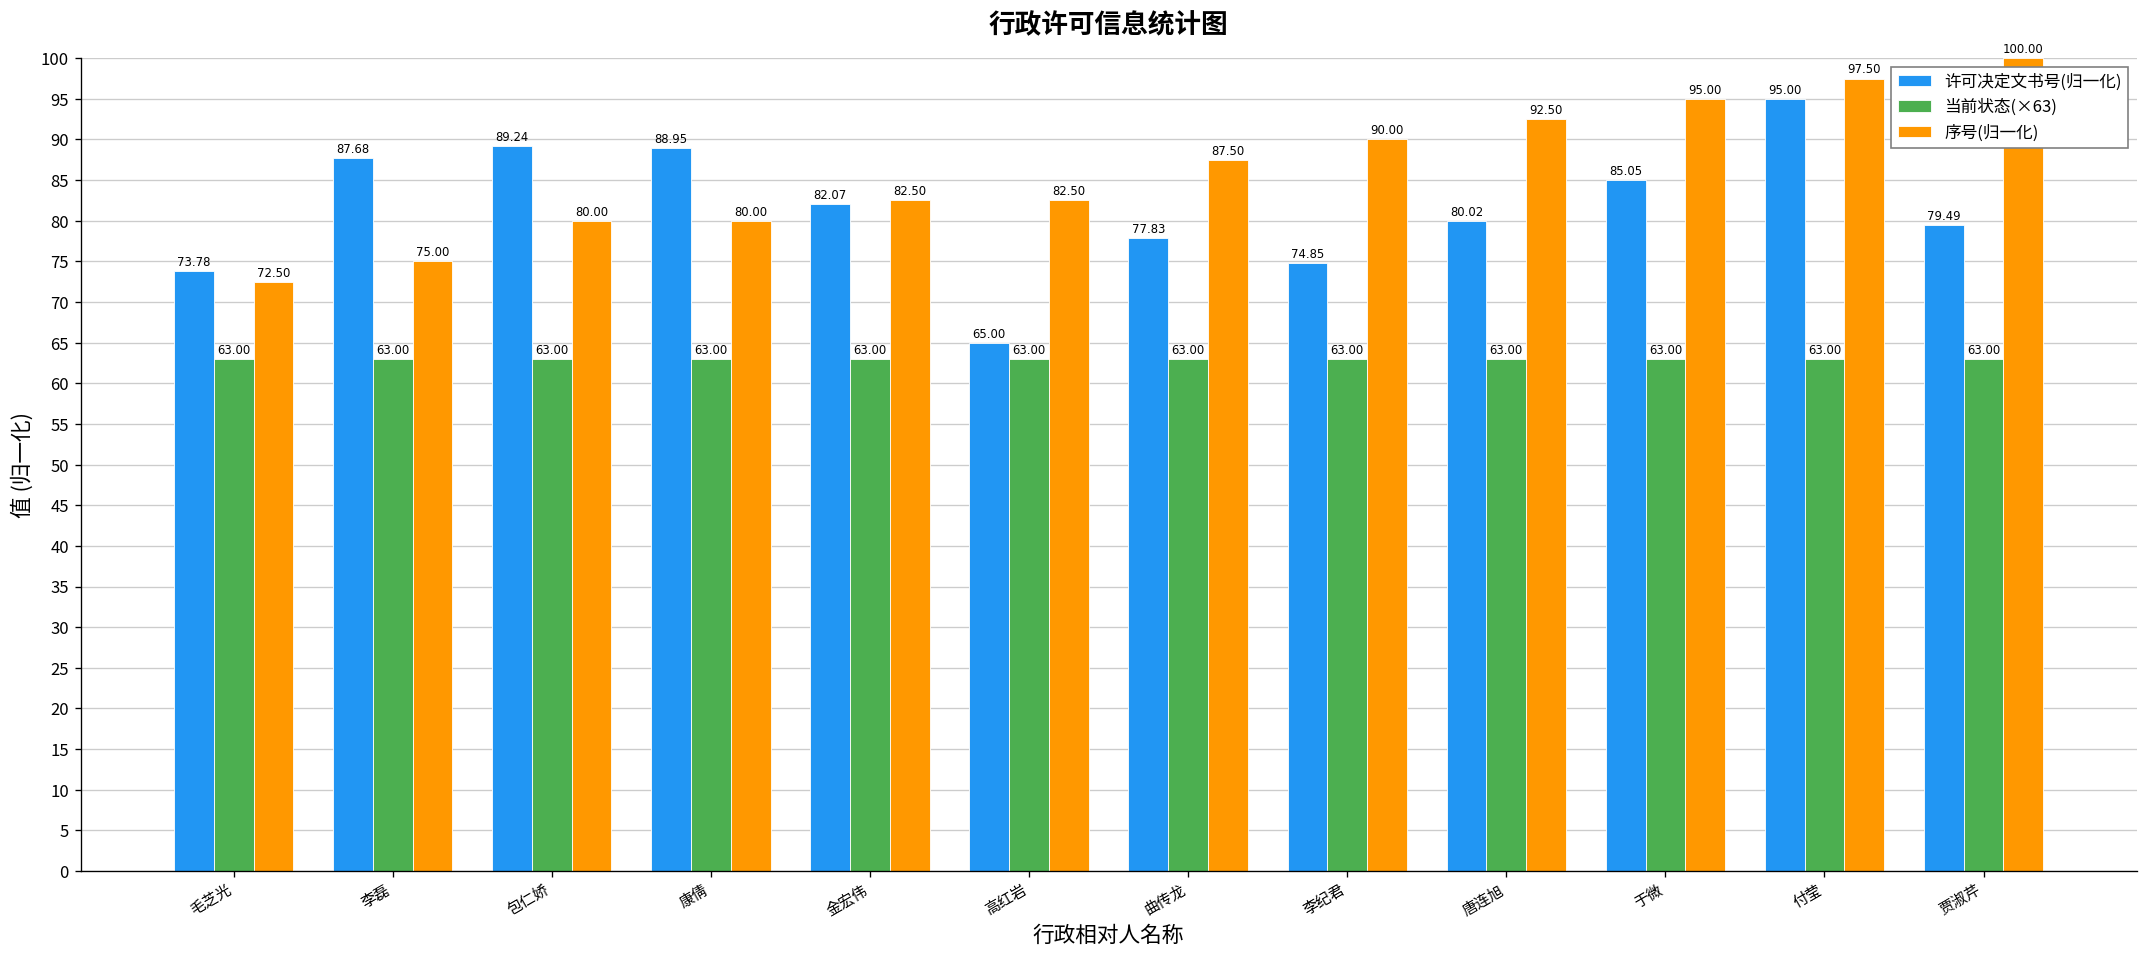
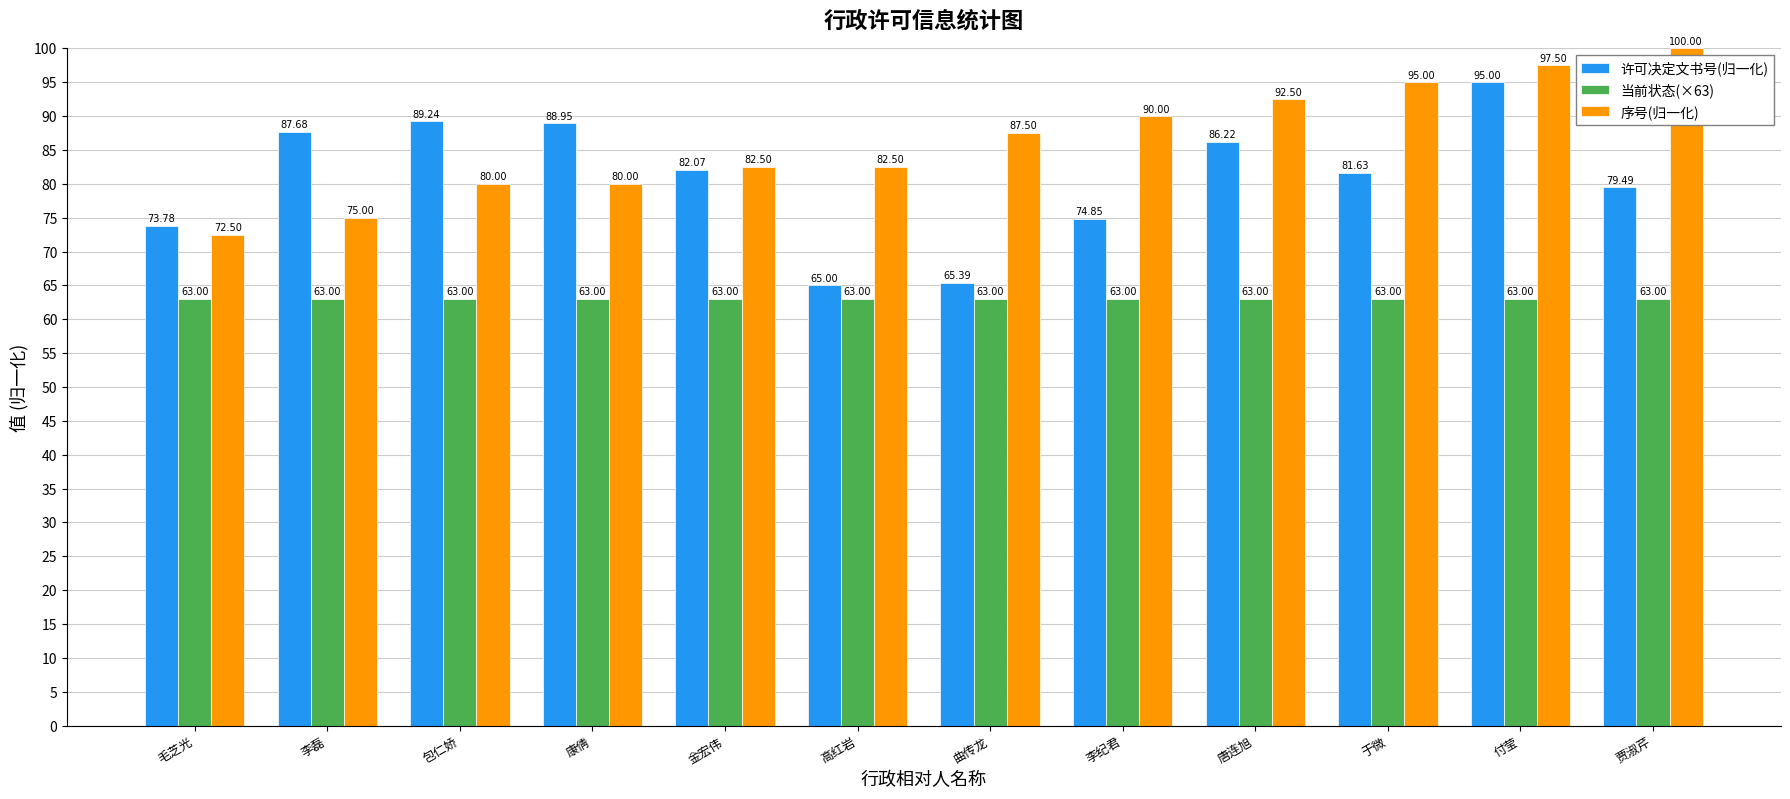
  {
    "许可决定文书号(归一化)": {
      "毛芝光": 73.78,
      "李磊": 87.68,
      "包仁娇": 89.24,
      "康倩": 88.95,
      "金宏伟": 82.07,
      "高红岩": 65.00,
-     "曲传龙": 77.83,
+     "曲传龙": 65.39,
      "李纪君": 74.85,
-     "唐连旭": 80.02,
-     "于微": 85.05,
+     "唐连旭": 86.22,
+     "于微": 81.63,
      "付莹": 95.00,
      "贾淑芹": 79.49
    },
    "当前状态(×63)": {
      "毛芝光": 63.00,
      "李磊": 63.00,
      "包仁娇": 63.00,
      "康倩": 63.00,
      "金宏伟": 63.00,
      "高红岩": 63.00,
      "曲传龙": 63.00,
      "李纪君": 63.00,
      "唐连旭": 63.00,
      "于微": 63.00,
      "付莹": 63.00,
      "贾淑芹": 63.00
    },
    "序号(归一化)": {
      "毛芝光": 72.50,
      "李磊": 75.00,
      "包仁娇": 80.00,
      "康倩": 80.00,
      "金宏伟": 82.50,
      "高红岩": 82.50,
      "曲传龙": 87.50,
      "李纪君": 90.00,
      "唐连旭": 92.50,
      "于微": 95.00,
      "付莹": 97.50,
      "贾淑芹": 100.00
    }
  }
